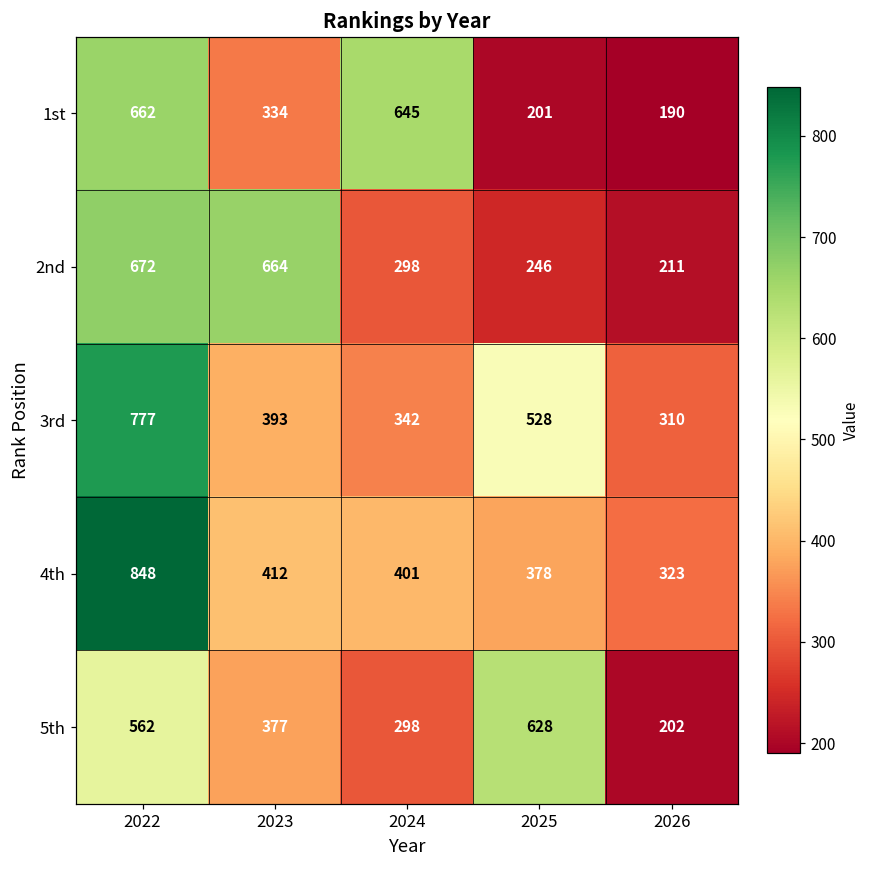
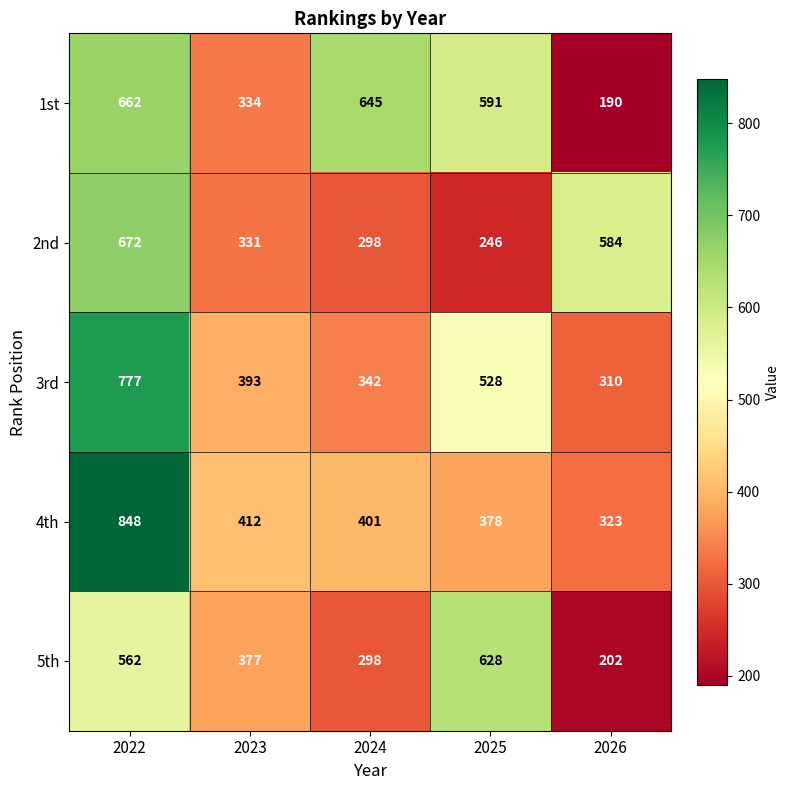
  {
    "1st": {
      "2022": 662,
      "2023": 334,
      "2024": 645,
-     "2025": 201,
+     "2025": 591,
      "2026": 190
    },
    "2nd": {
      "2022": 672,
-     "2023": 664,
+     "2023": 331,
      "2024": 298,
      "2025": 246,
-     "2026": 211
+     "2026": 584
    },
    "3rd": {
      "2022": 777,
      "2023": 393,
      "2024": 342,
      "2025": 528,
      "2026": 310
    },
    "4th": {
      "2022": 848,
      "2023": 412,
      "2024": 401,
      "2025": 378,
      "2026": 323
    },
    "5th": {
      "2022": 562,
      "2023": 377,
      "2024": 298,
      "2025": 628,
      "2026": 202
    }
  }
